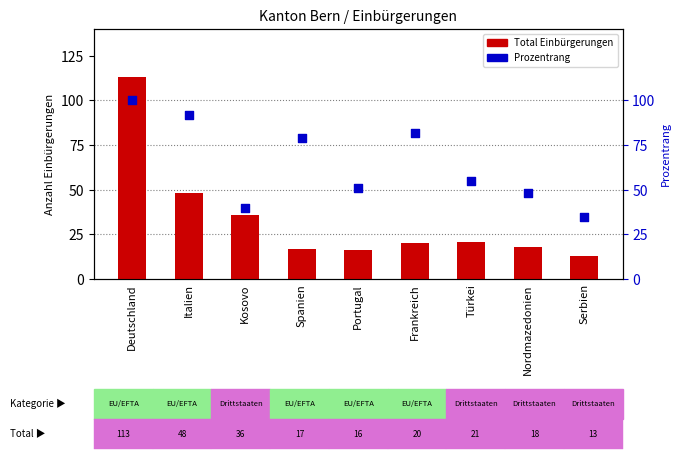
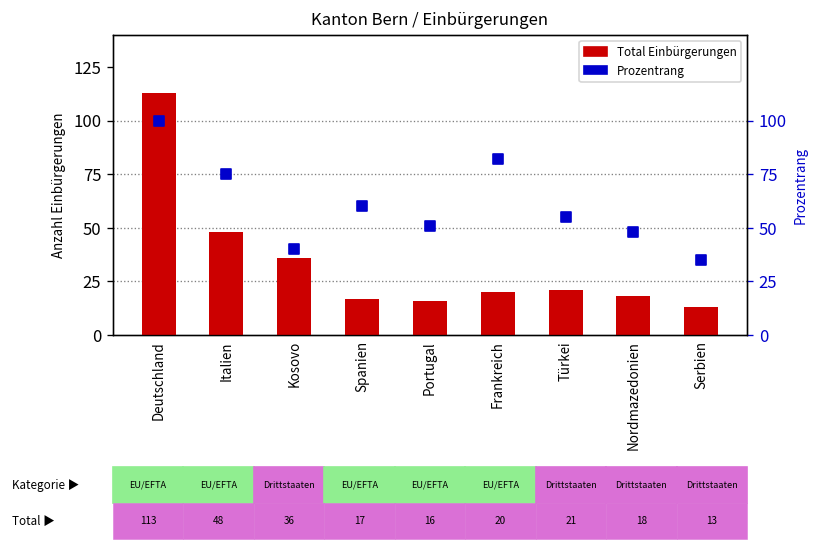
  {
    "Prozentrang": {
-     "Italien": 92,
-     "Spanien": 79
+     "Italien": 75,
+     "Spanien": 60
    }
  }
